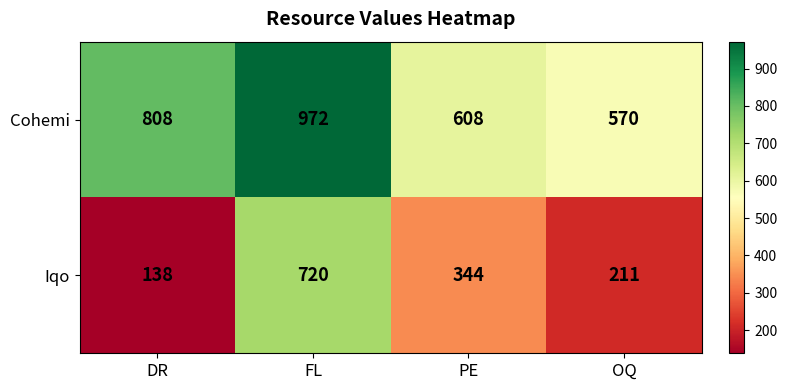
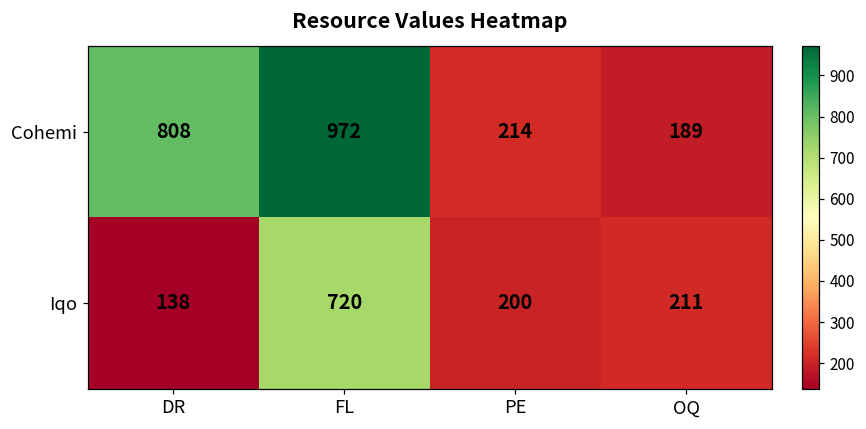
  {
    "Cohemi": {
      "DR": 808,
      "FL": 972,
-     "PE": 608,
-     "OQ": 570
+     "PE": 214,
+     "OQ": 189
    },
    "Iqo": {
      "DR": 138,
      "FL": 720,
-     "PE": 344,
+     "PE": 200,
      "OQ": 211
    }
  }
